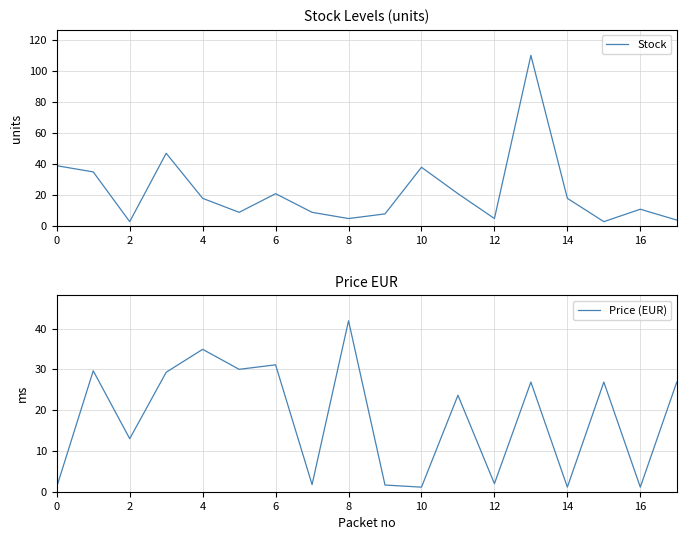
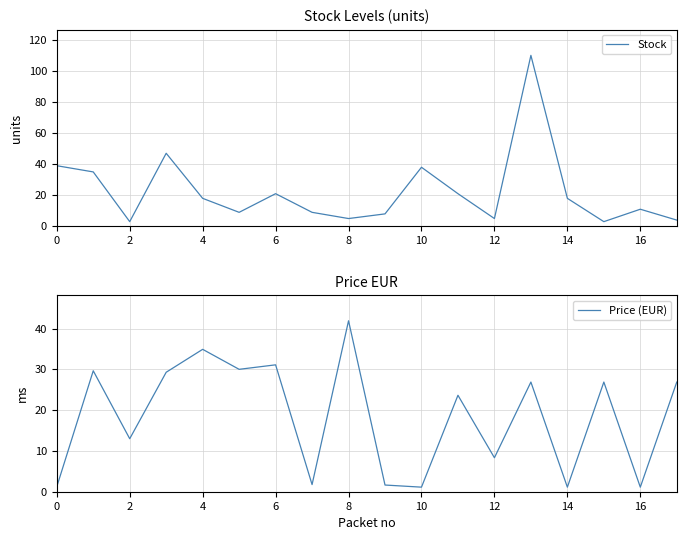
  {
    "Stock Levels (units)": {
      "0": 39,
      "2": 3,
      "4": 18,
      "6": 21,
      "8": 5,
      "10": 38,
      "12": 5,
      "14": 18,
      "16": 11
    },
    "Price EUR": {
      "0": 1,
      "2": 13,
      "4": 35,
      "6": 31,
      "8": 42,
      "10": 1,
-     "12": 2,
+     "12": 8,
      "14": 1,
      "16": 1
    }
  }
